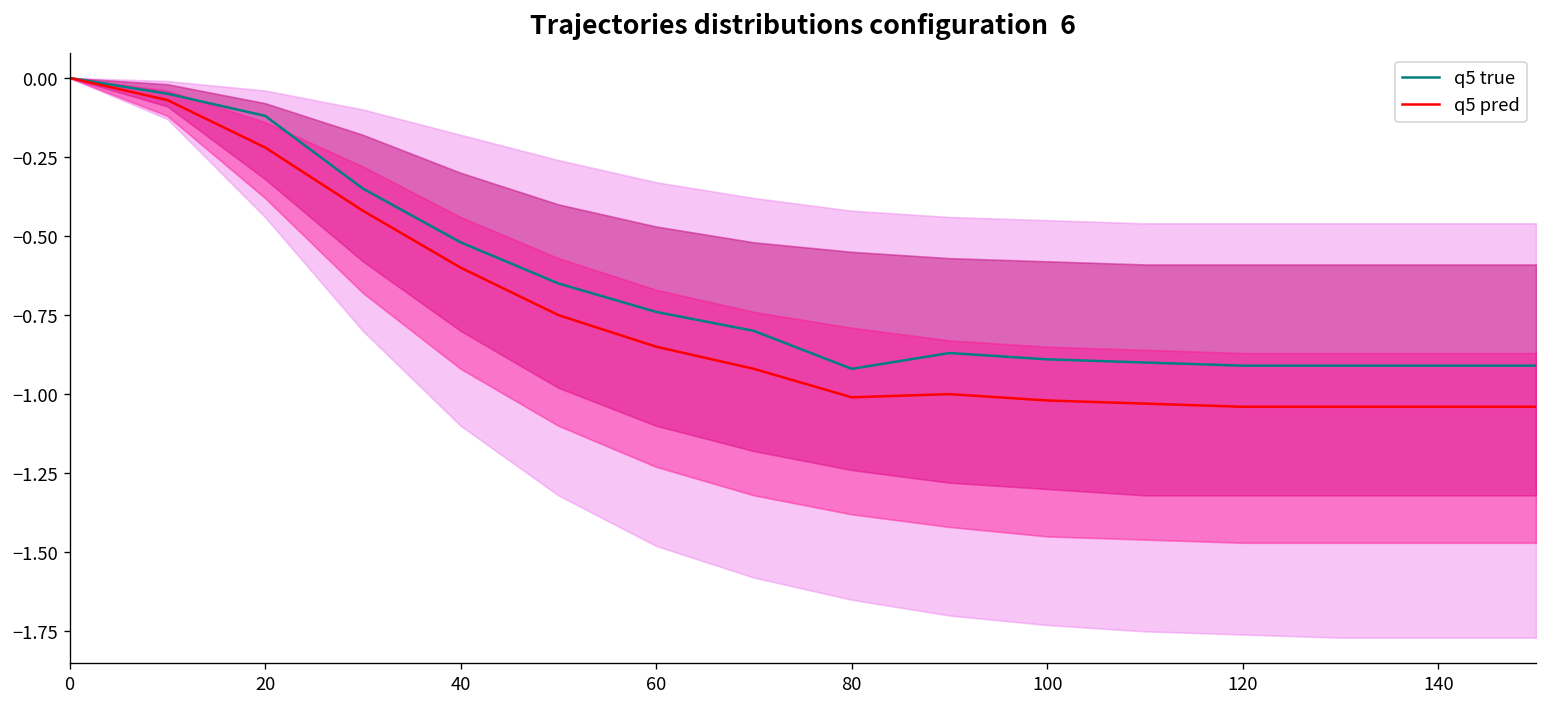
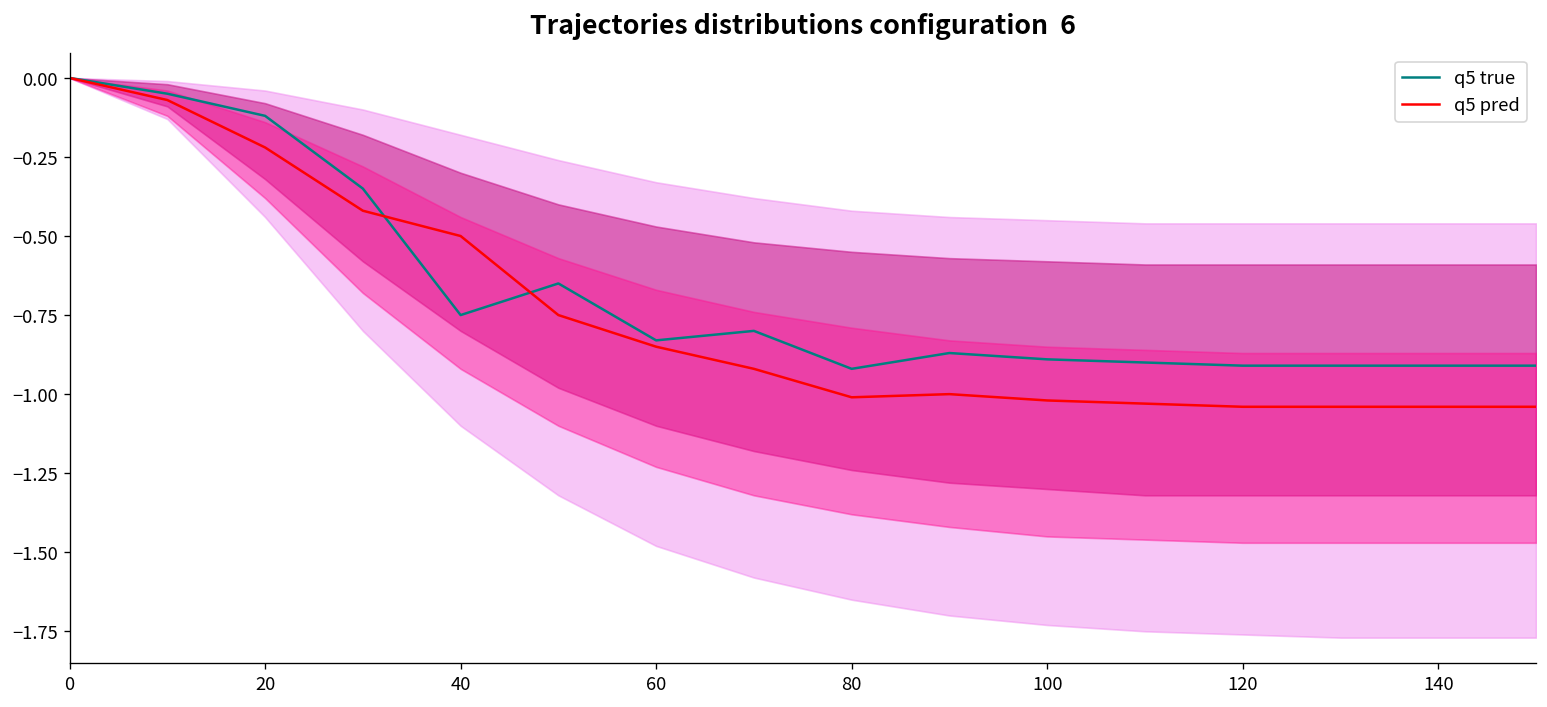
  {
    "q5 true": {
      "20": -0.12,
-     "40": -0.52,
-     "60": -0.74,
+     "40": -0.75,
+     "60": -0.83,
      "80": -0.92,
      "100": -0.89,
      "120": -0.91,
      "140": -0.91
    },
    "q5 pred": {
      "20": -0.22,
-     "40": -0.6,
+     "40": -0.5,
      "60": -0.85,
      "80": -1.01,
      "100": -1.02,
      "120": -1.04,
      "140": -1.04
    }
  }
